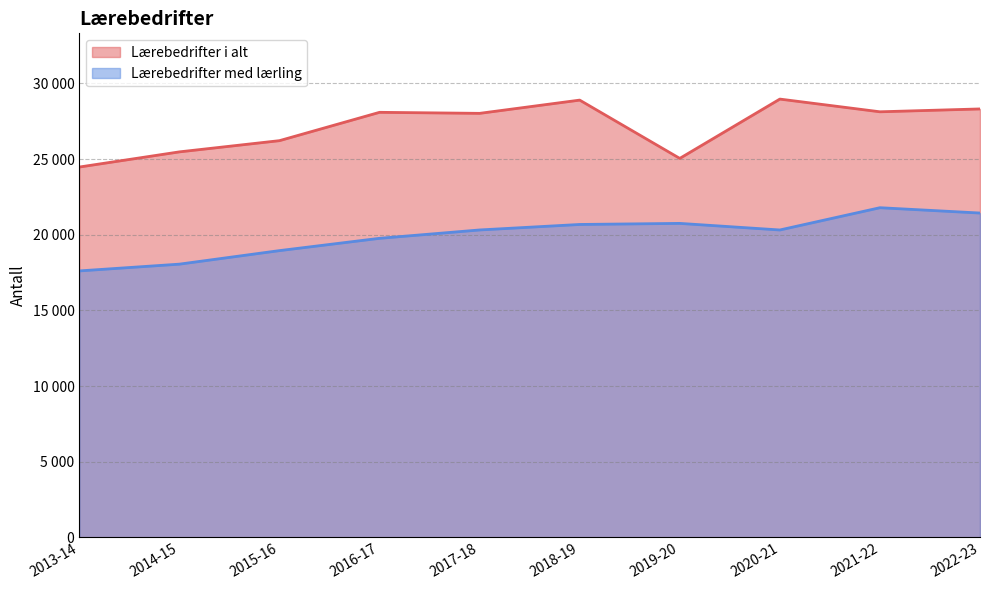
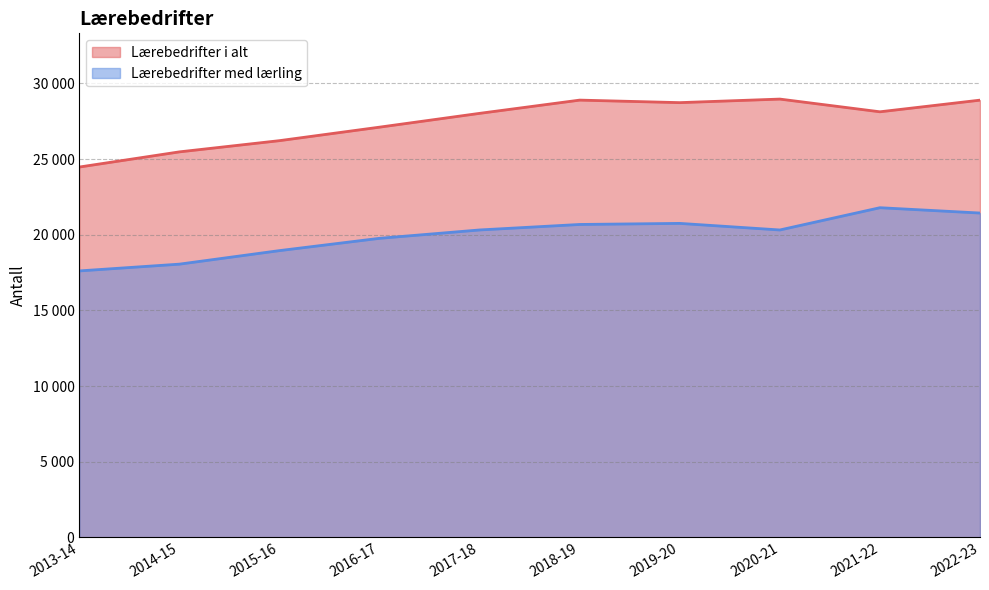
  {
    "Lærebedrifter i alt": {
      "2013-14": 24500,
      "2014-15": 25500,
      "2015-16": 26200,
-     "2016-17": 28100,
+     "2016-17": 27100,
      "2017-18": 28000,
      "2018-19": 28900,
-     "2019-20": 25000,
+     "2019-20": 28700,
      "2020-21": 29000,
      "2021-22": 28100,
-     "2022-23": 28300
+     "2022-23": 28900
    },
    "Lærebedrifter med lærling": {
      "2013-14": 17600,
      "2014-15": 18100,
      "2015-16": 18900,
      "2016-17": 19800,
      "2017-18": 20300,
      "2018-19": 20700,
      "2019-20": 20700,
      "2020-21": 20300,
      "2021-22": 21800,
      "2022-23": 21400
    }
  }
